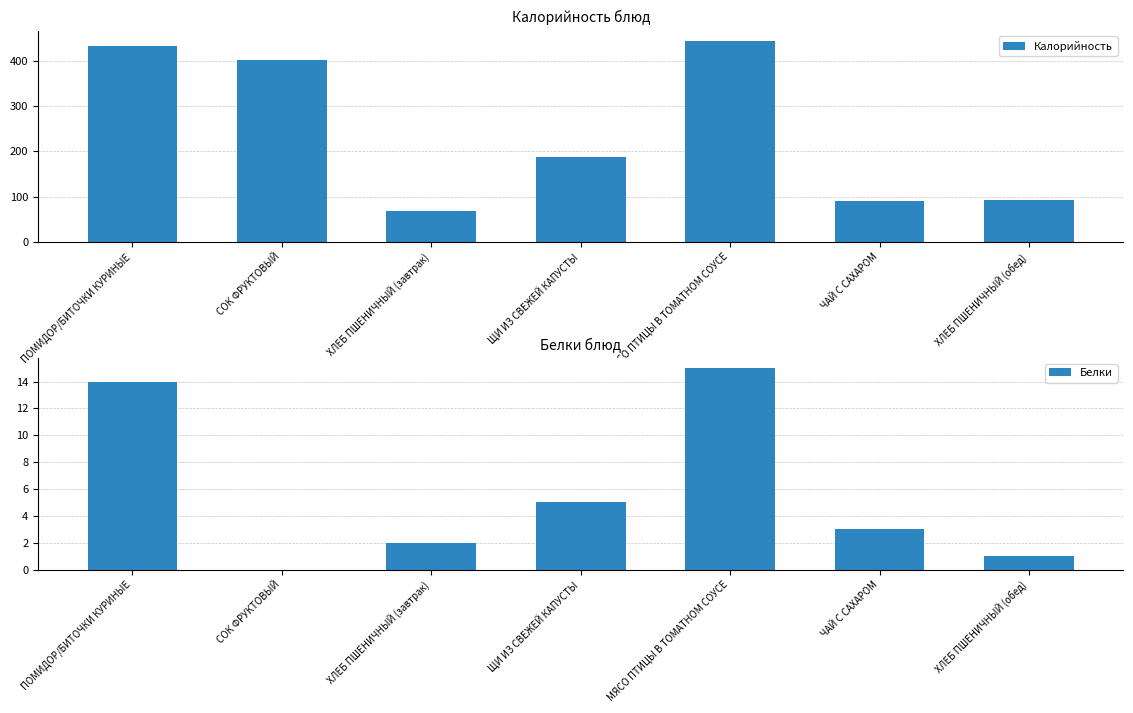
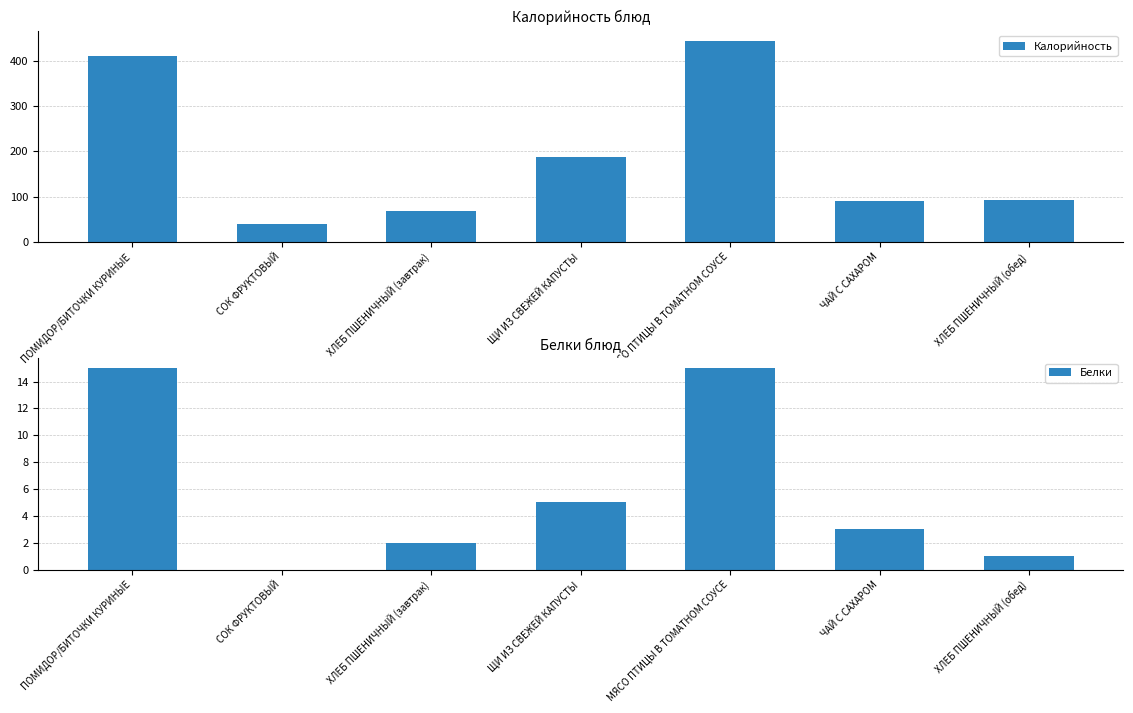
  {
    "Калорийность блюд": {
-     "ПОМИДОР/БИТОЧКИ КУРИНЫЕ": 430,
-     "СОК ФРУКТОВЫЙ": 400,
+     "ПОМИДОР/БИТОЧКИ КУРИНЫЕ": 410,
+     "СОК ФРУКТОВЫЙ": 40,
      "ХЛЕБ ПШЕНИЧНЫЙ (завтрак)": 70,
      "ЩИ ИЗ СВЕЖЕЙ КАПУСТЫ": 190,
      "МЯСО ПТИЦЫ В ТОМАТНОМ СОУСЕ": 440,
      "ЧАЙ С САХАРОМ": 90,
      "ХЛЕБ ПШЕНИЧНЫЙ (обед)": 90
    },
    "Белки блюд": {
-     "ПОМИДОР/БИТОЧКИ КУРИНЫЕ": 14,
+     "ПОМИДОР/БИТОЧКИ КУРИНЫЕ": 15,
      "СОК ФРУКТОВЫЙ": 0,
      "ХЛЕБ ПШЕНИЧНЫЙ (завтрак)": 2,
      "ЩИ ИЗ СВЕЖЕЙ КАПУСТЫ": 5,
      "МЯСО ПТИЦЫ В ТОМАТНОМ СОУСЕ": 15,
      "ЧАЙ С САХАРОМ": 3,
      "ХЛЕБ ПШЕНИЧНЫЙ (обед)": 1
    }
  }
